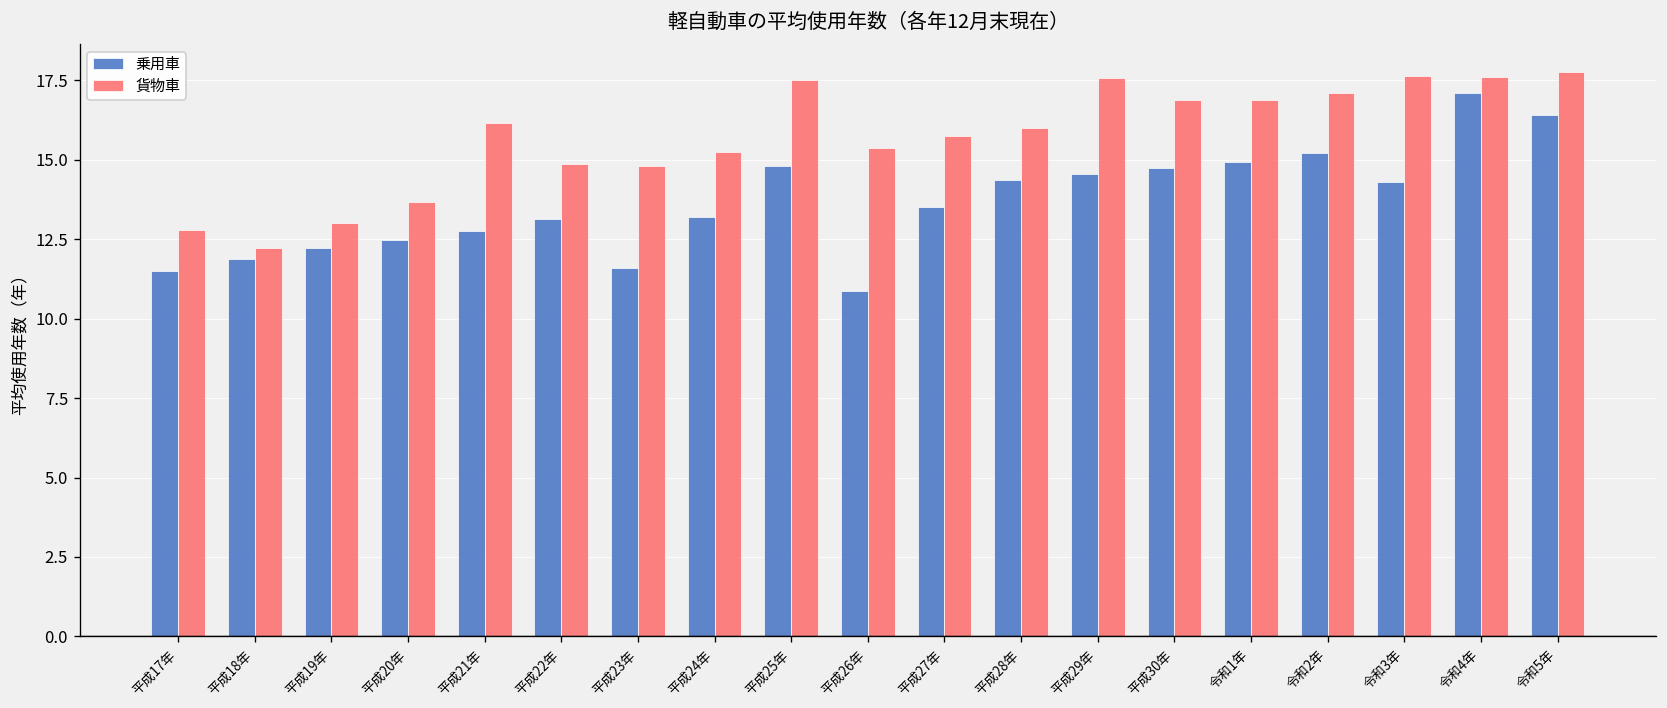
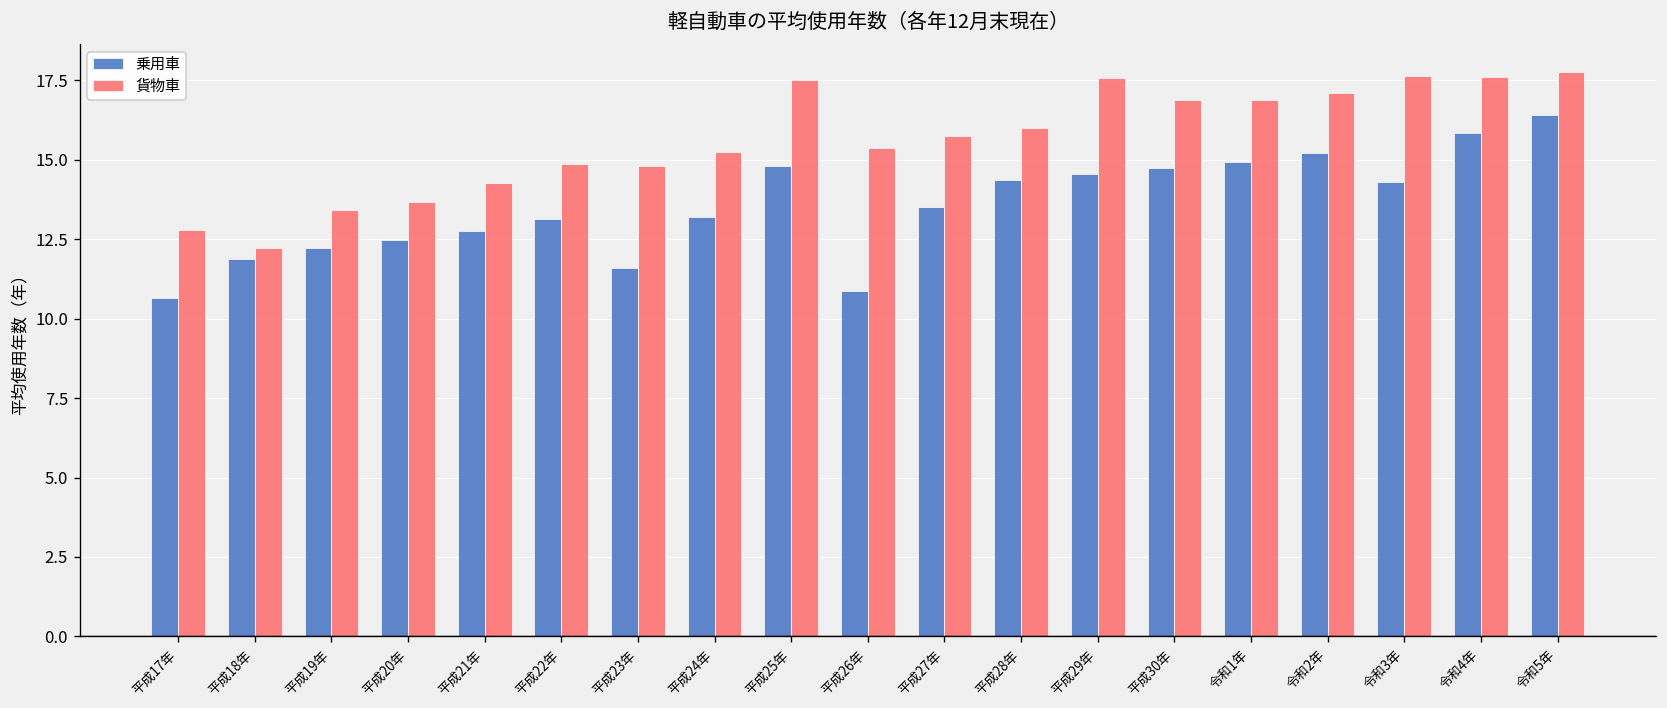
  {
    "乗用車": {
-     "平成17年": 11.5,
+     "平成17年": 10.7,
      "平成18年": 11.9,
      "平成19年": 12.2,
      "平成20年": 12.5,
      "平成21年": 12.8,
      "平成22年": 13.1,
      "平成23年": 11.6,
      "平成24年": 13.2,
      "平成25年": 14.8,
      "平成26年": 10.9,
      "平成27年": 13.5,
      "平成28年": 14.4,
      "平成29年": 14.6,
      "平成30年": 14.7,
      "令和1年": 14.9,
      "令和2年": 15.2,
      "令和3年": 14.3,
-     "令和4年": 17.1,
+     "令和4年": 15.8,
      "令和5年": 16.4
    },
    "貨物車": {
      "平成17年": 12.8,
      "平成18年": 12.2,
-     "平成19年": 13.0,
+     "平成19年": 13.4,
      "平成20年": 13.7,
-     "平成21年": 16.2,
+     "平成21年": 14.3,
      "平成22年": 14.9,
      "平成23年": 14.8,
      "平成24年": 15.2,
      "平成25年": 17.5,
      "平成26年": 15.4,
      "平成27年": 15.7,
      "平成28年": 16.0,
      "平成29年": 17.6,
      "平成30年": 16.9,
      "令和1年": 16.9,
      "令和2年": 17.1,
      "令和3年": 17.6,
      "令和4年": 17.6,
      "令和5年": 17.7
    }
  }
